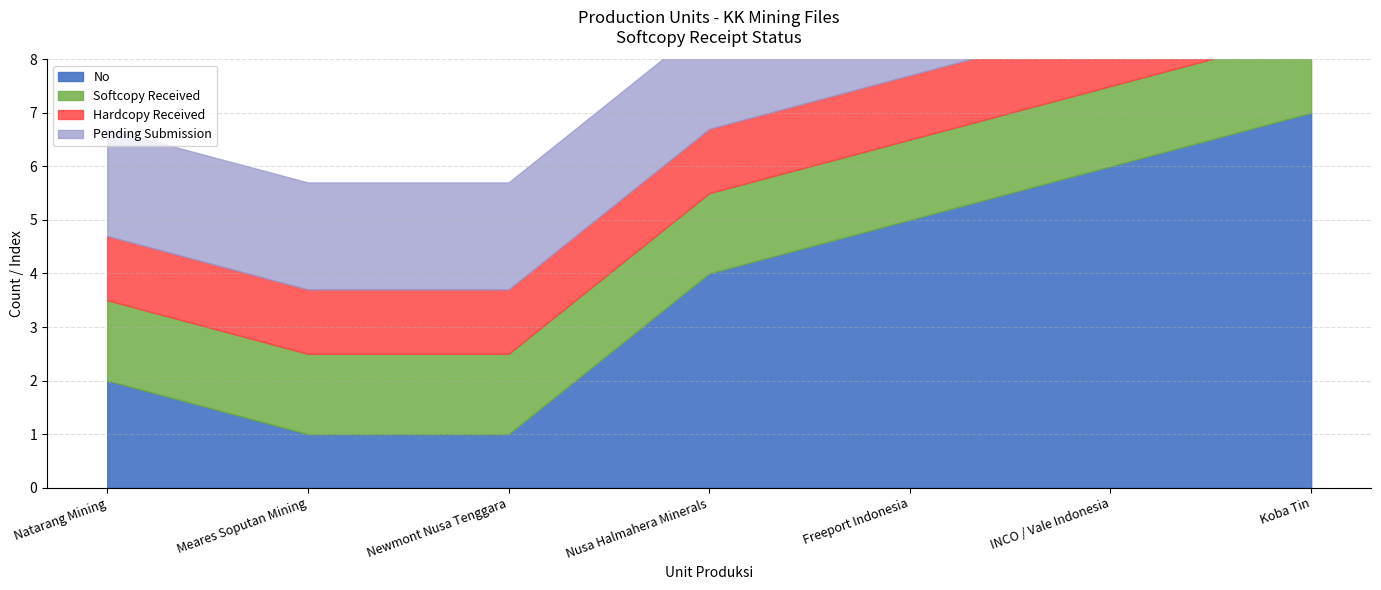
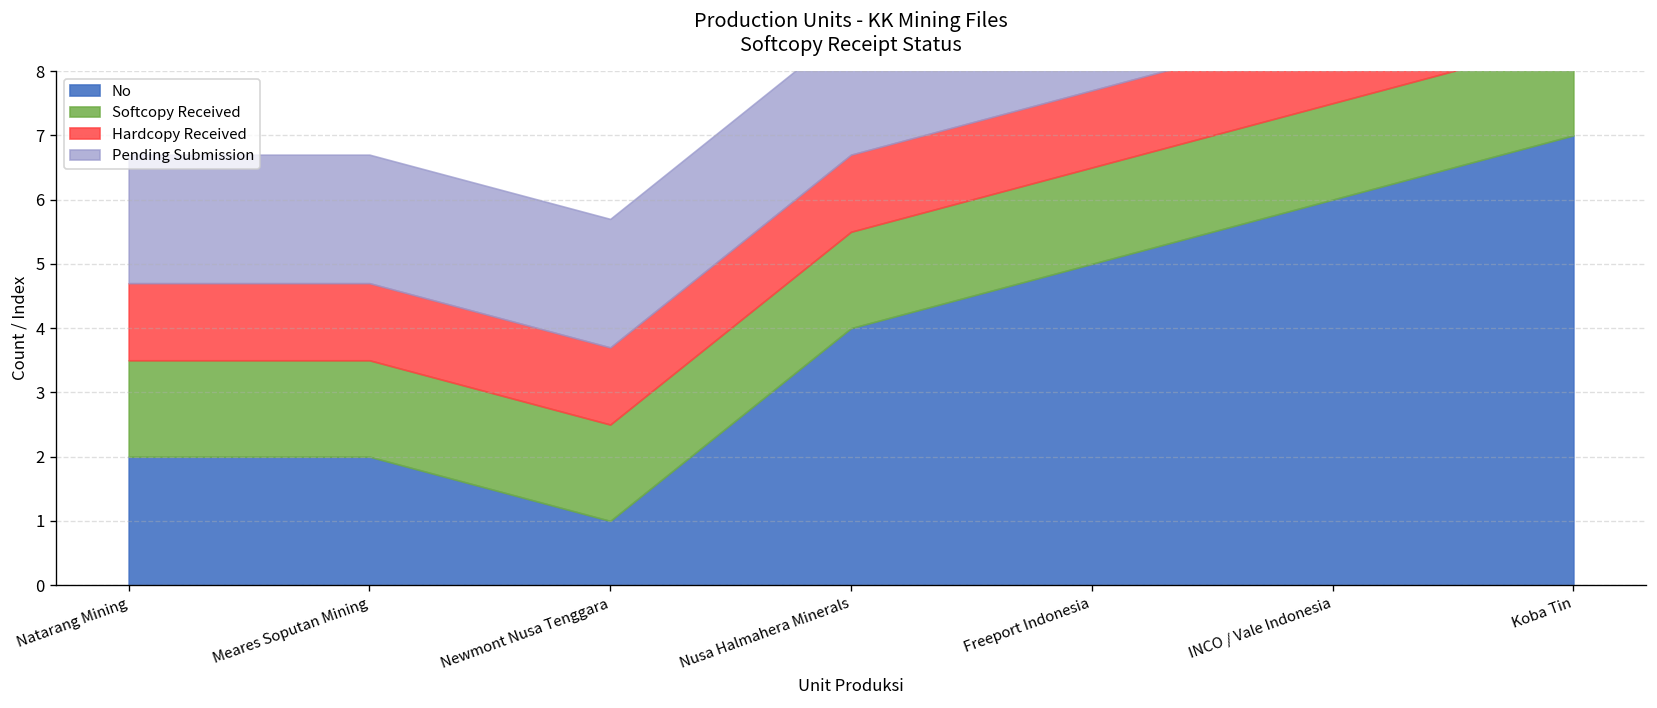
  {
    "No": {
      "Natarang Mining": 2,
-     "Meares Soputan Mining": 1,
+     "Meares Soputan Mining": 2,
      "Newmont Nusa Tenggara": 1,
      "Nusa Halmahera Minerals": 4,
      "Freeport Indonesia": 5,
      "INCO / Vale Indonesia": 6,
      "Koba Tin": 7
    },
    "Softcopy Received": {
      "Natarang Mining": 1.5,
      "Meares Soputan Mining": 1.5,
      "Newmont Nusa Tenggara": 1.5,
      "Nusa Halmahera Minerals": 1.5,
      "Freeport Indonesia": 1.5,
      "INCO / Vale Indonesia": 1.5
    },
    "Hardcopy Received": {
      "Natarang Mining": 1.2,
      "Meares Soputan Mining": 1.2,
      "Newmont Nusa Tenggara": 1.2,
      "Nusa Halmahera Minerals": 1.2,
      "Freeport Indonesia": 1.2
    },
    "Pending Submission": {
      "Meares Soputan Mining": 2,
      "Newmont Nusa Tenggara": 2
    }
  }
